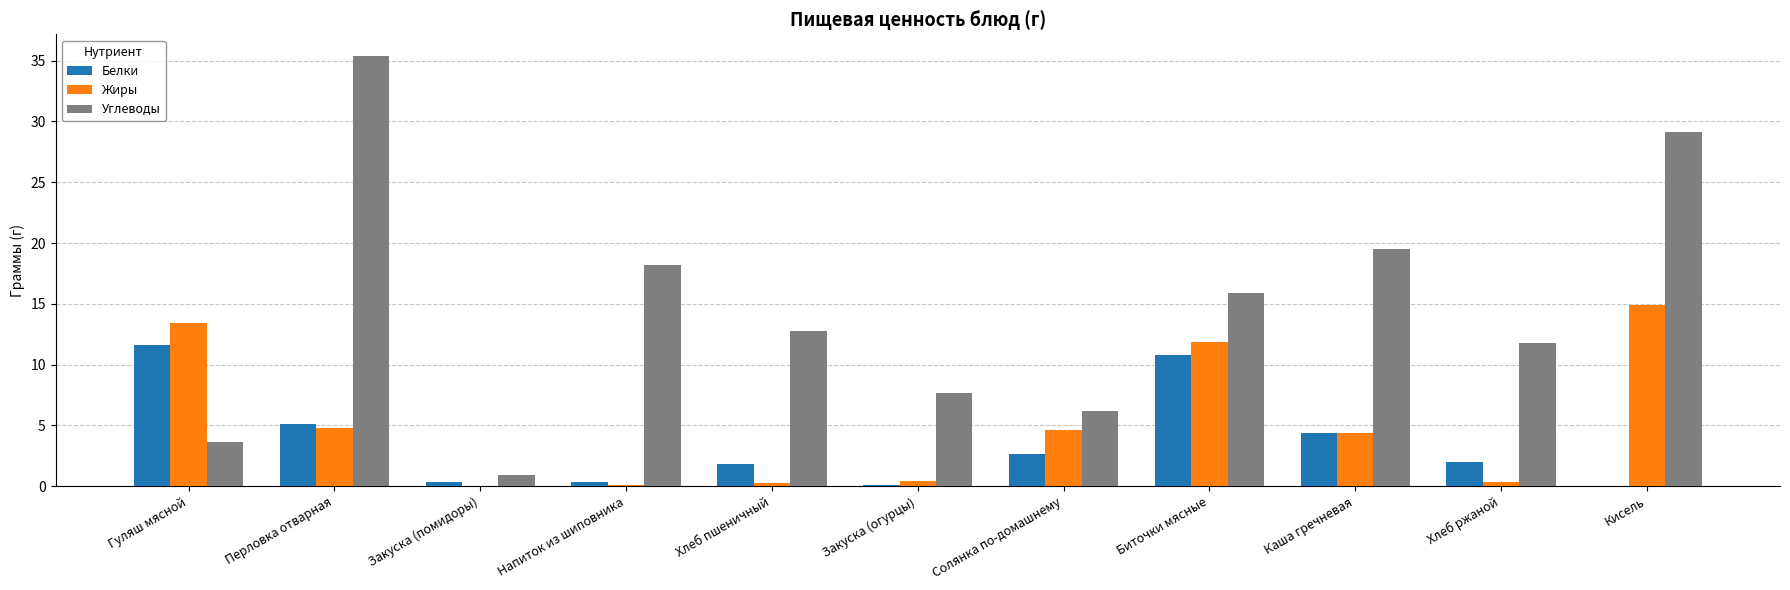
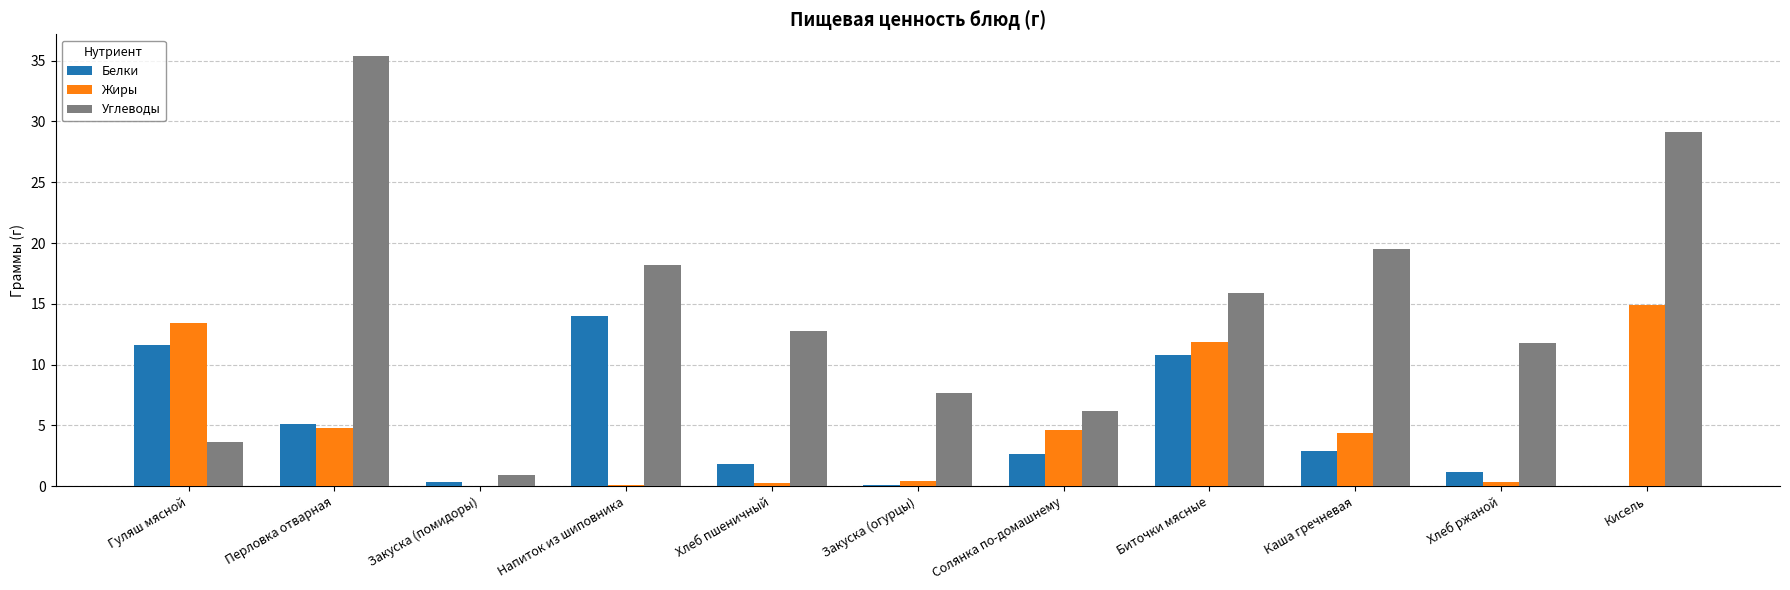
  {
    "Белки": {
      "Гуляш мясной": 11.6,
      "Перловка отварная": 5.1,
      "Закуска (помидоры)": 0.4,
-     "Напиток из шиповника": 0.4,
+     "Напиток из шиповника": 14.0,
      "Хлеб пшеничный": 1.8,
      "Солянка по-домашнему": 2.7,
      "Биточки мясные": 10.8,
-     "Каша гречневая": 4.4,
-     "Хлеб ржаной": 2.0
+     "Каша гречневая": 2.9,
+     "Хлеб ржаной": 1.1
    },
    "Жиры": {
      "Гуляш мясной": 13.4,
      "Перловка отварная": 4.8,
      "Хлеб пшеничный": 0.3,
      "Закуска (огурцы)": 0.5,
      "Солянка по-домашнему": 4.7,
      "Биточки мясные": 11.9,
      "Каша гречневая": 4.4,
      "Хлеб ржаной": 0.4,
      "Кисель": 14.9
    },
    "Углеводы": {
      "Гуляш мясной": 3.6,
      "Перловка отварная": 35.4,
      "Закуска (помидоры)": 1.0,
      "Напиток из шиповника": 18.2,
      "Хлеб пшеничный": 12.8,
      "Закуска (огурцы)": 7.7,
      "Солянка по-домашнему": 6.2,
      "Биточки мясные": 15.9,
      "Каша гречневая": 19.5,
      "Хлеб ржаной": 11.8,
      "Кисель": 29.1
    }
  }
